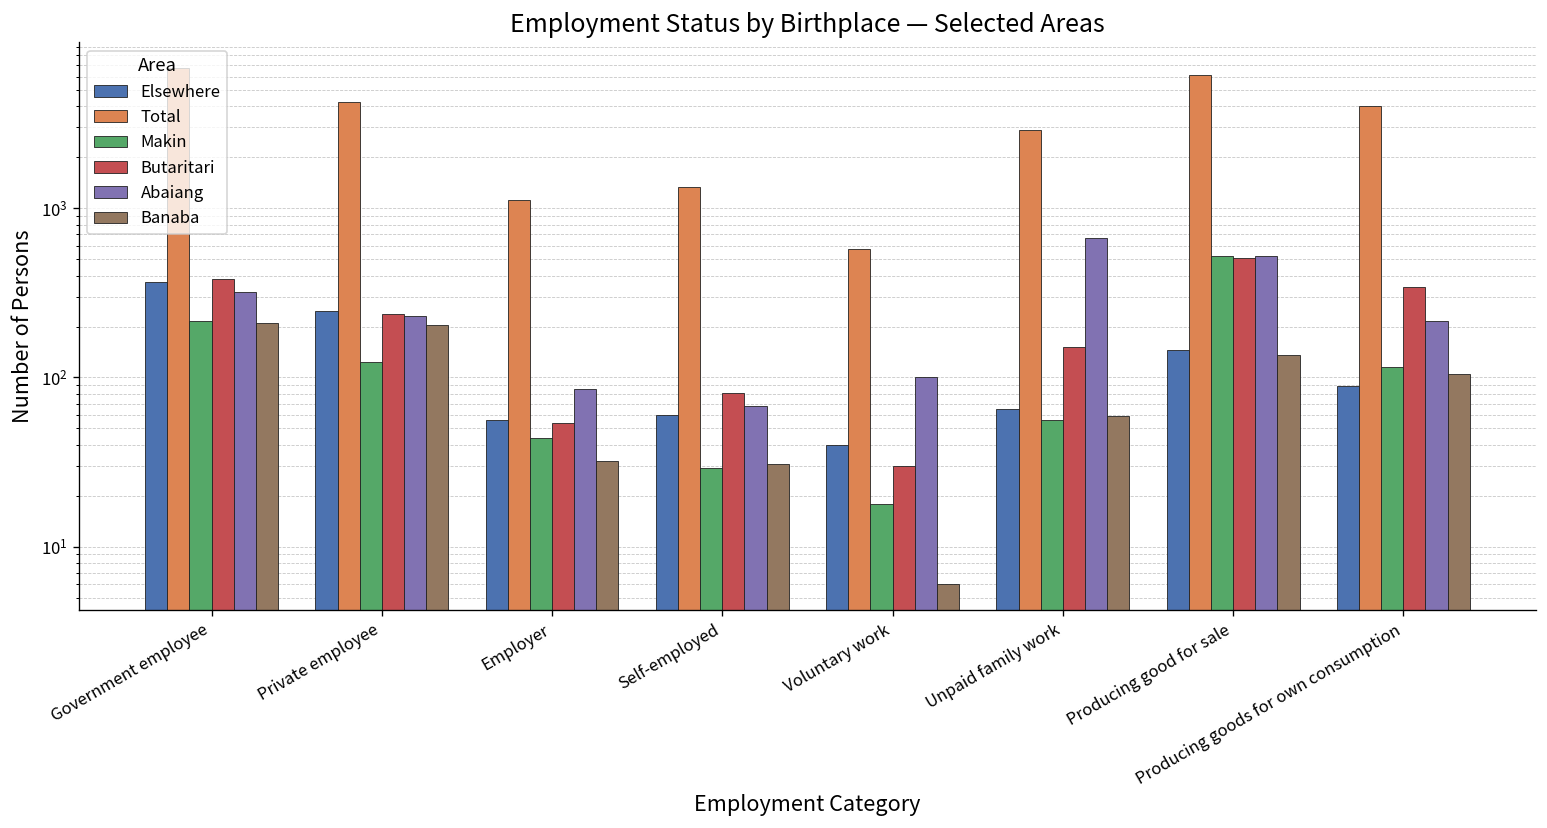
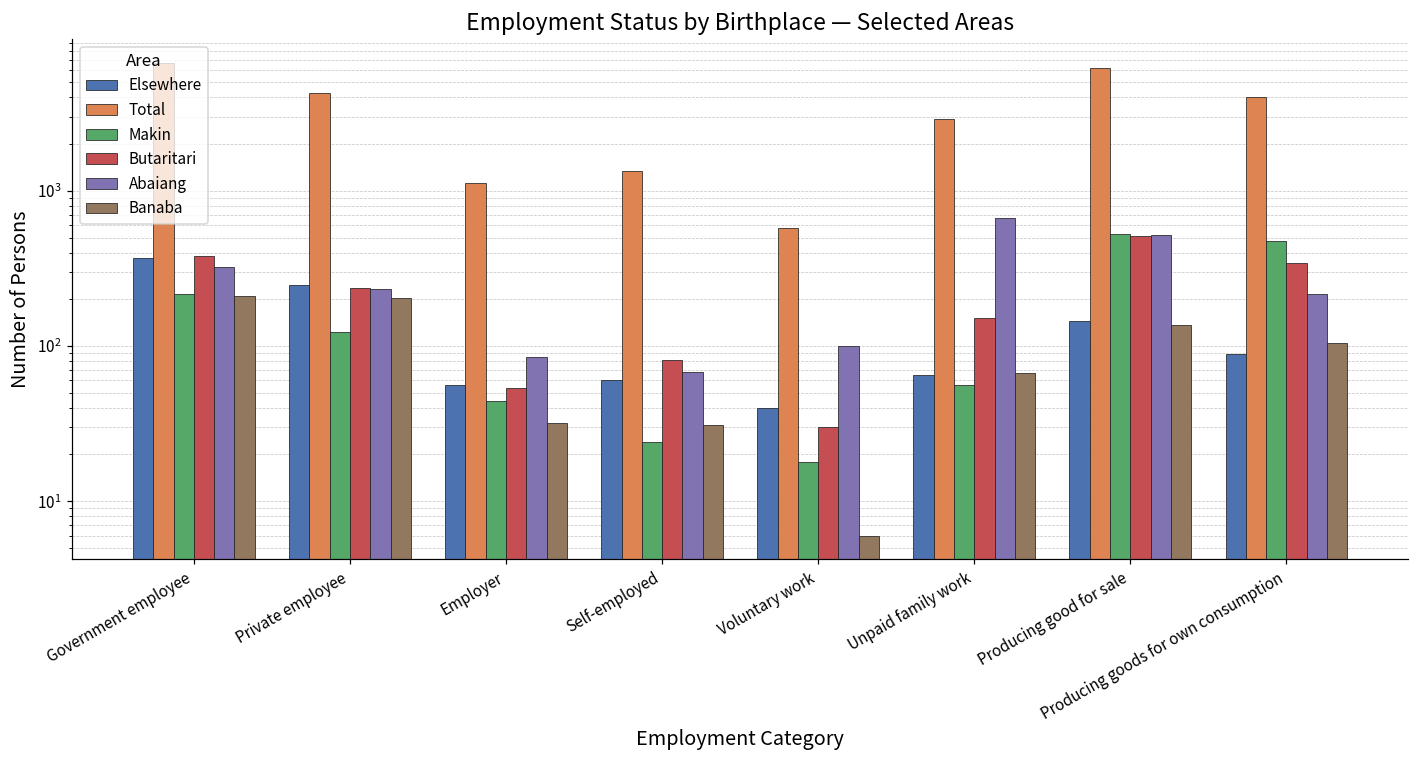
  {
    "Makin": {
      "Government employee": 220,
      "Private employee": 120,
      "Employer": 44,
-     "Self-employed": 29,
+     "Self-employed": 24,
      "Voluntary work": 18,
      "Unpaid family work": 56,
      "Producing good for sale": 530,
-     "Producing goods for own consumption": 120
+     "Producing goods for own consumption": 480
    },
    "Banaba": {
      "Government employee": 210,
      "Private employee": 210,
      "Employer": 32,
      "Self-employed": 31,
      "Voluntary work": 6,
-     "Unpaid family work": 59,
+     "Unpaid family work": 70,
      "Producing good for sale": 140,
      "Producing goods for own consumption": 110
    }
  }
